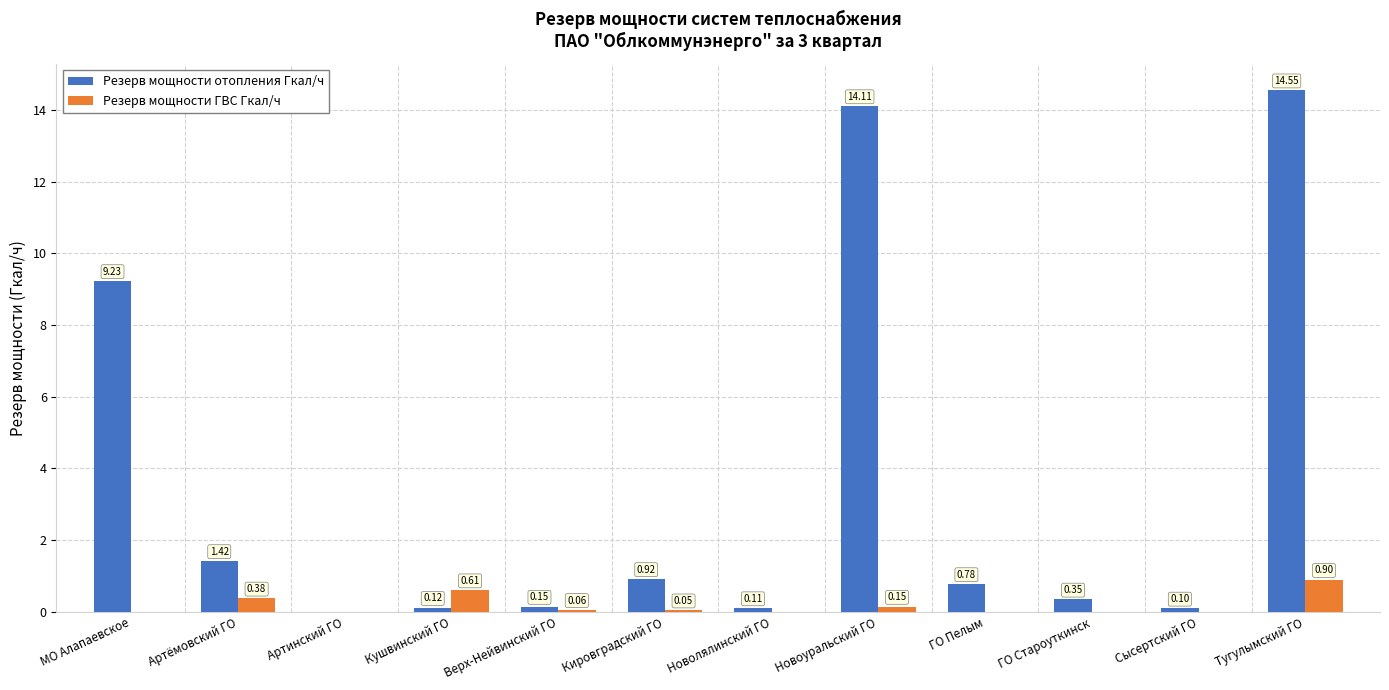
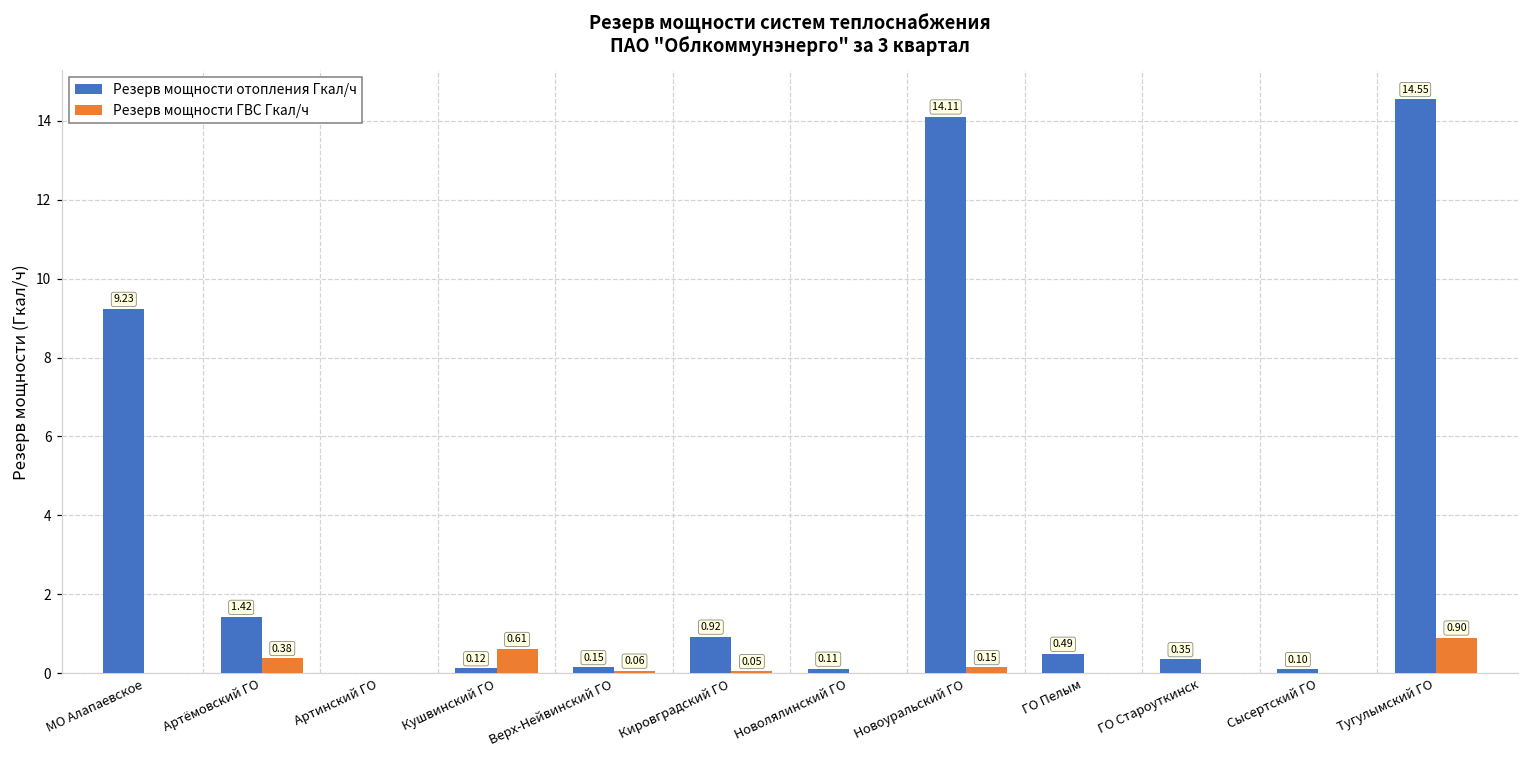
  {
    "Резерв мощности отопления Гкал/ч": {
-     "ГО Пелым": 0.78
+     "ГО Пелым": 0.49
    },
    "Резерв мощности ГВС Гкал/ч": {
      "МО Алапаевское": 0.0,
      "Артинский ГО": 0.0,
      "Новолялинский ГО": 0.0,
      "ГО Пелым": 0.0,
      "ГО Староуткинск": 0.0,
      "Сысертский ГО": 0.0
    }
  }
